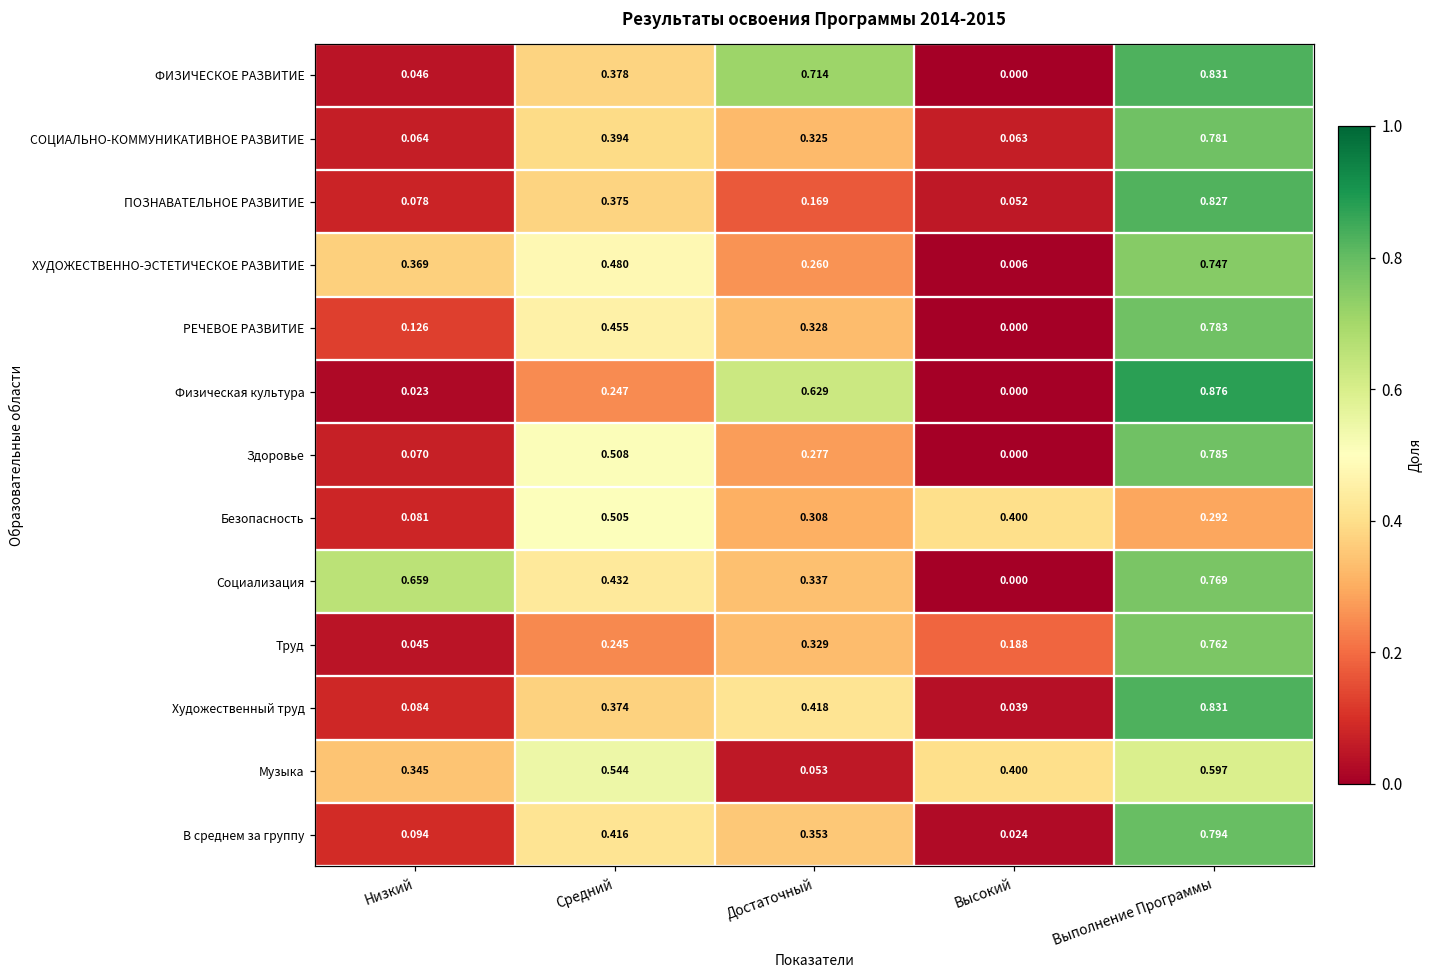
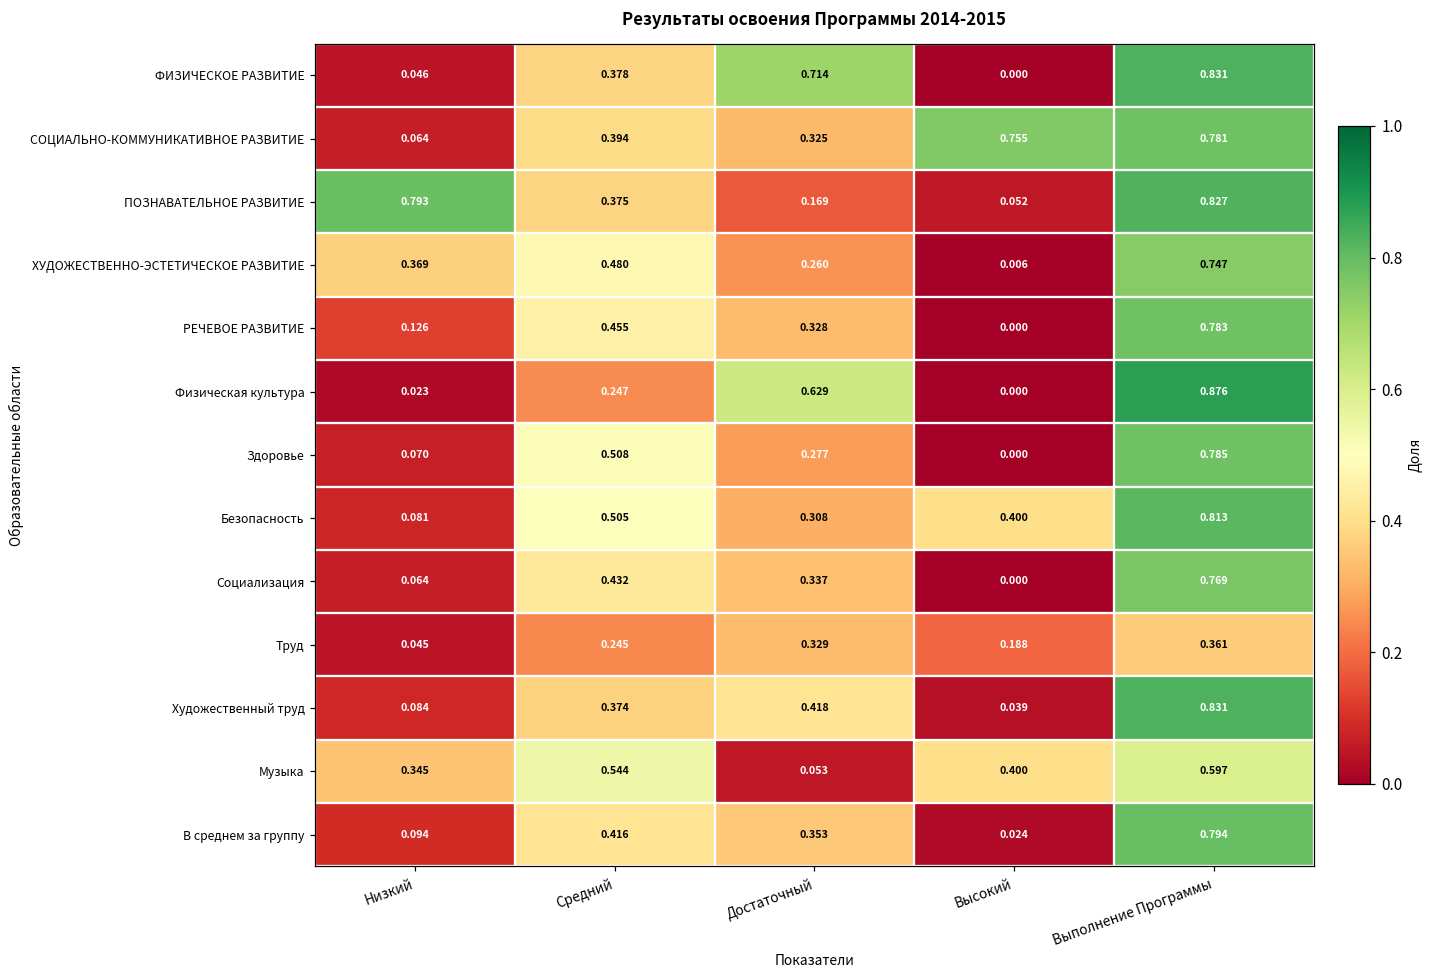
  {
    "ФИЗИЧЕСКОЕ РАЗВИТИЕ": {
      "Низкий": 0.046,
      "Средний": 0.378,
      "Достаточный": 0.714,
      "Высокий": 0.000,
      "Выполнение Программы": 0.831
    },
    "СОЦИАЛЬНО-КОММУНИКАТИВНОЕ РАЗВИТИЕ": {
      "Низкий": 0.064,
      "Средний": 0.394,
      "Достаточный": 0.325,
-     "Высокий": 0.063,
+     "Высокий": 0.755,
      "Выполнение Программы": 0.781
    },
    "ПОЗНАВАТЕЛЬНОЕ РАЗВИТИЕ": {
-     "Низкий": 0.078,
+     "Низкий": 0.793,
      "Средний": 0.375,
      "Достаточный": 0.169,
      "Высокий": 0.052,
      "Выполнение Программы": 0.827
    },
    "ХУДОЖЕСТВЕННО-ЭСТЕТИЧЕСКОЕ РАЗВИТИЕ": {
      "Низкий": 0.369,
      "Средний": 0.480,
      "Достаточный": 0.260,
      "Высокий": 0.006,
      "Выполнение Программы": 0.747
    },
    "РЕЧЕВОЕ РАЗВИТИЕ": {
      "Низкий": 0.126,
      "Средний": 0.455,
      "Достаточный": 0.328,
      "Высокий": 0.000,
      "Выполнение Программы": 0.783
    },
    "Физическая культура": {
      "Низкий": 0.023,
      "Средний": 0.247,
      "Достаточный": 0.629,
      "Высокий": 0.000,
      "Выполнение Программы": 0.876
    },
    "Здоровье": {
      "Низкий": 0.070,
      "Средний": 0.508,
      "Достаточный": 0.277,
      "Высокий": 0.000,
      "Выполнение Программы": 0.785
    },
    "Безопасность": {
      "Низкий": 0.081,
      "Средний": 0.505,
      "Достаточный": 0.308,
      "Высокий": 0.400,
-     "Выполнение Программы": 0.292
+     "Выполнение Программы": 0.813
    },
    "Социализация": {
-     "Низкий": 0.659,
+     "Низкий": 0.064,
      "Средний": 0.432,
      "Достаточный": 0.337,
      "Высокий": 0.000,
      "Выполнение Программы": 0.769
    },
    "Труд": {
      "Низкий": 0.045,
      "Средний": 0.245,
      "Достаточный": 0.329,
      "Высокий": 0.188,
-     "Выполнение Программы": 0.762
+     "Выполнение Программы": 0.361
    },
    "Художественный труд": {
      "Низкий": 0.084,
      "Средний": 0.374,
      "Достаточный": 0.418,
      "Высокий": 0.039,
      "Выполнение Программы": 0.831
    },
    "Музыка": {
      "Низкий": 0.345,
      "Средний": 0.544,
      "Достаточный": 0.053,
      "Высокий": 0.400,
      "Выполнение Программы": 0.597
    },
    "В среднем за группу": {
      "Низкий": 0.094,
      "Средний": 0.416,
      "Достаточный": 0.353,
      "Высокий": 0.024,
      "Выполнение Программы": 0.794
    }
  }
